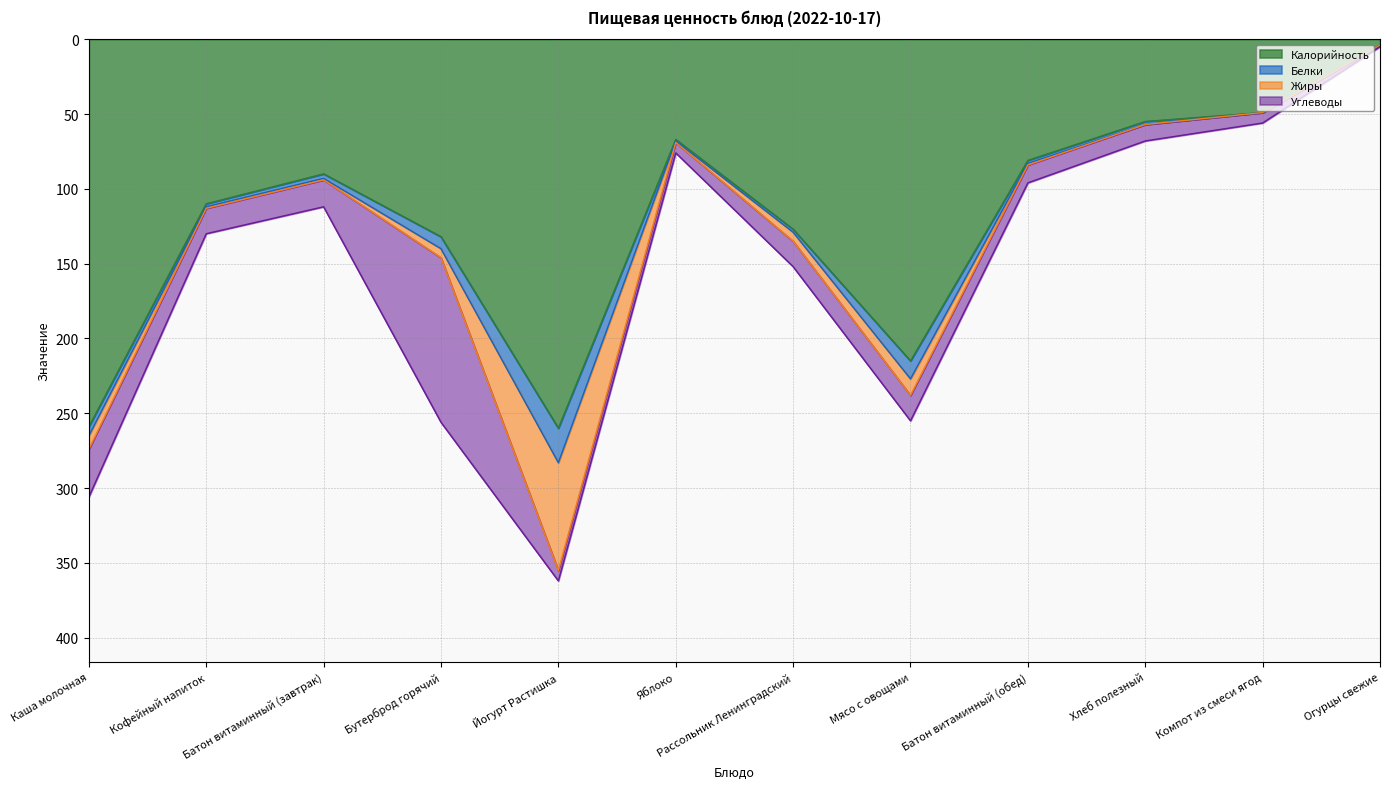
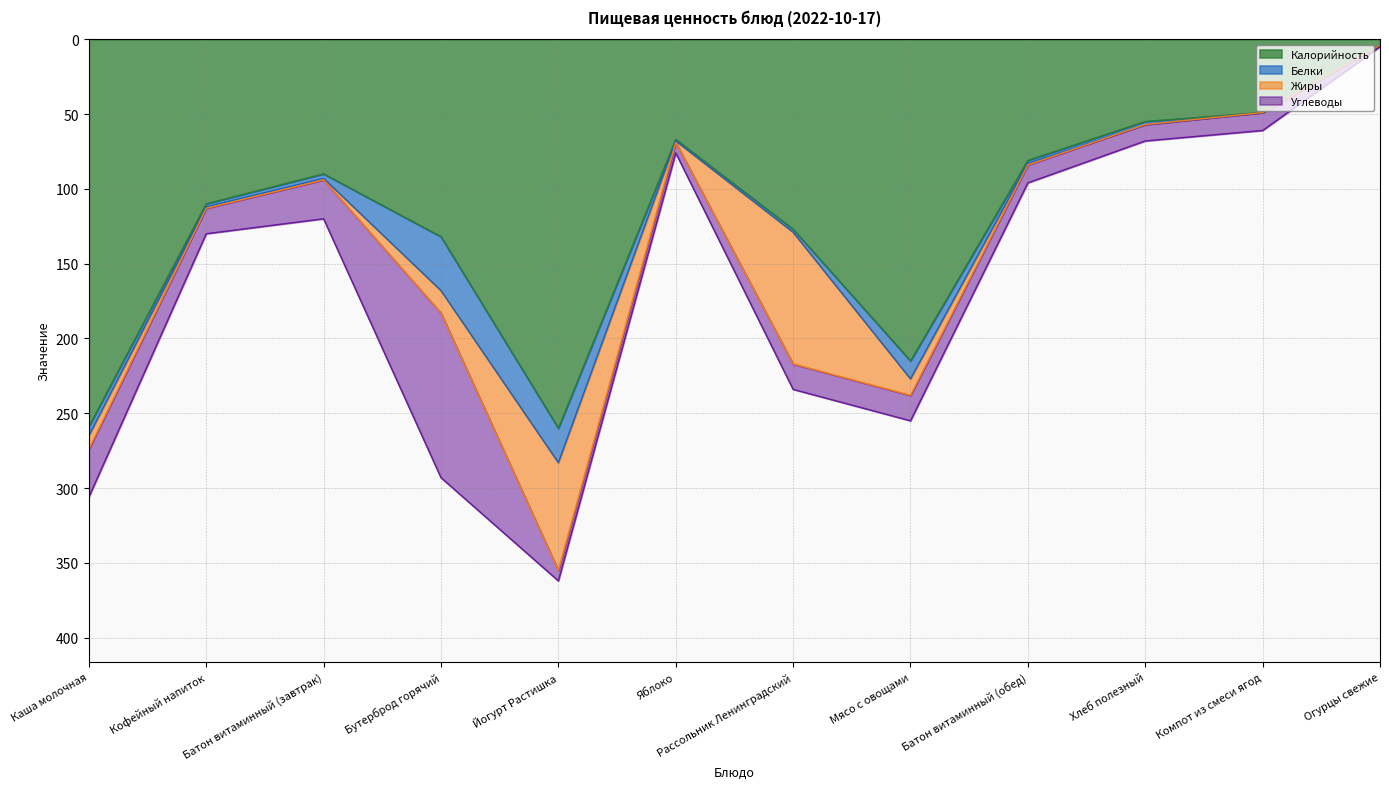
  {
    "Калорийность": {
      "Каша молочная": 259,
      "Кофейный напиток": 110,
      "Батон витаминный (завтрак)": 90,
      "Бутерброд горячий": 132,
      "Йогурт Растишка": 260,
      "Рассольник Ленинградский": 127,
      "Мясо с овощами": 215,
      "Батон витаминный (обед)": 81,
      "Хлеб полезный": 55
    },
    "Белки": {
      "Каша молочная": 6,
-     "Бутерброд горячий": 8,
+     "Бутерброд горячий": 36,
      "Йогурт Растишка": 23,
      "Рассольник Ленинградский": 2,
      "Мясо с овощами": 12
    },
    "Жиры": {
      "Каша молочная": 9,
-     "Бутерброд горячий": 6,
+     "Бутерброд горячий": 15,
      "Йогурт Растишка": 72,
-     "Рассольник Ленинградский": 6,
+     "Рассольник Ленинградский": 88,
      "Мясо с овощами": 11
    },
    "Углеводы": {
      "Каша молочная": 32,
      "Кофейный напиток": 17,
-     "Батон витаминный (завтрак)": 18,
+     "Батон витаминный (завтрак)": 26,
      "Бутерброд горячий": 110,
      "Йогурт Растишка": 7,
      "Яблоко": 7,
      "Рассольник Ленинградский": 17,
      "Мясо с овощами": 17,
      "Батон витаминный (обед)": 12,
      "Хлеб полезный": 11,
-     "Компот из смеси ягод": 7
+     "Компот из смеси ягод": 12
    }
  }
